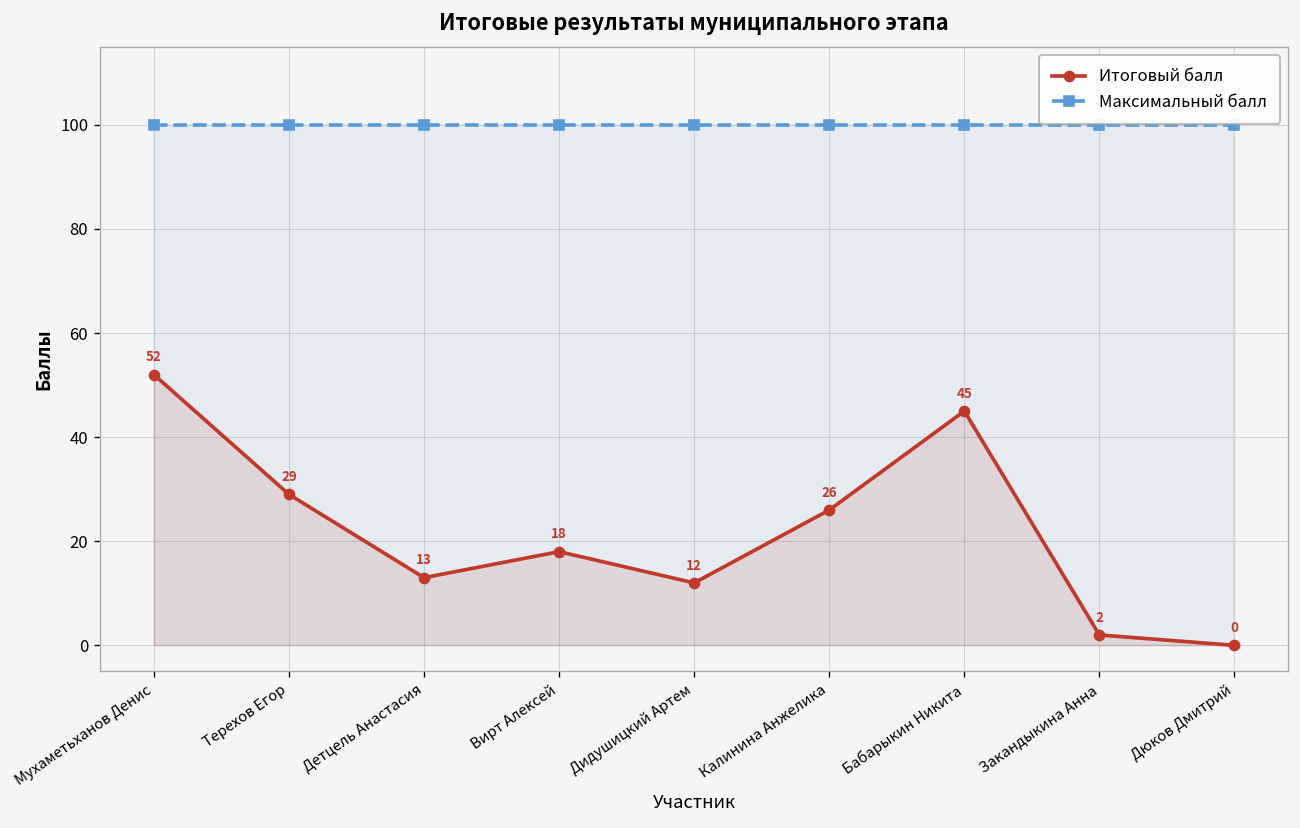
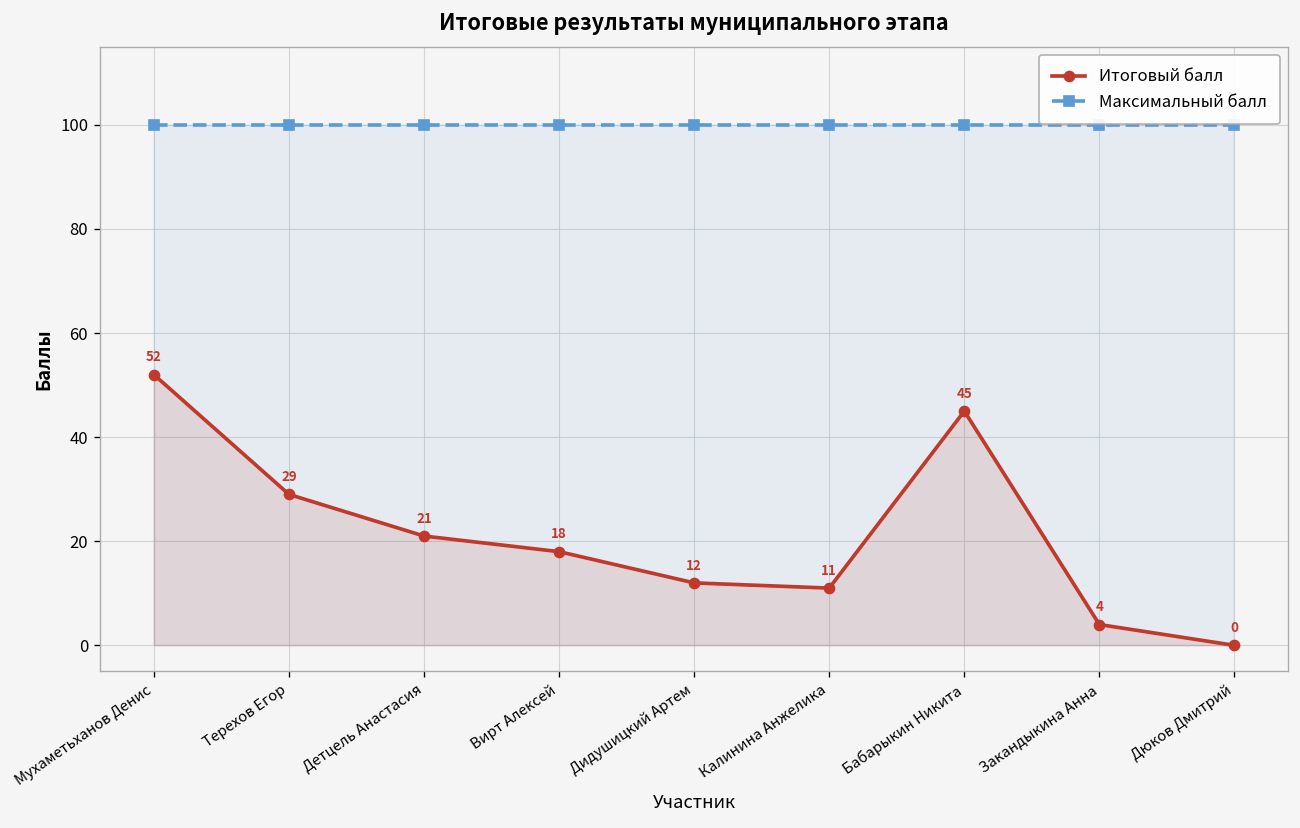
  {
    "Итоговый балл": {
      "Мухаметьханов Денис": 52,
      "Терехов Егор": 29,
-     "Детцель Анастасия": 13,
+     "Детцель Анастасия": 21,
      "Вирт Алексей": 18,
      "Дидушицкий Артем": 12,
-     "Калинина Анжелика": 26,
+     "Калинина Анжелика": 11,
      "Бабарыкин Никита": 45,
-     "Закандыкина Анна": 2,
+     "Закандыкина Анна": 4,
      "Дюков Дмитрий": 0
    },
    "Максимальный балл": {
      "Мухаметьханов Денис": 100,
      "Терехов Егор": 100,
      "Детцель Анастасия": 100,
      "Вирт Алексей": 100,
      "Дидушицкий Артем": 100,
      "Калинина Анжелика": 100,
      "Бабарыкин Никита": 100,
      "Закандыкина Анна": 100,
      "Дюков Дмитрий": 100
    }
  }
